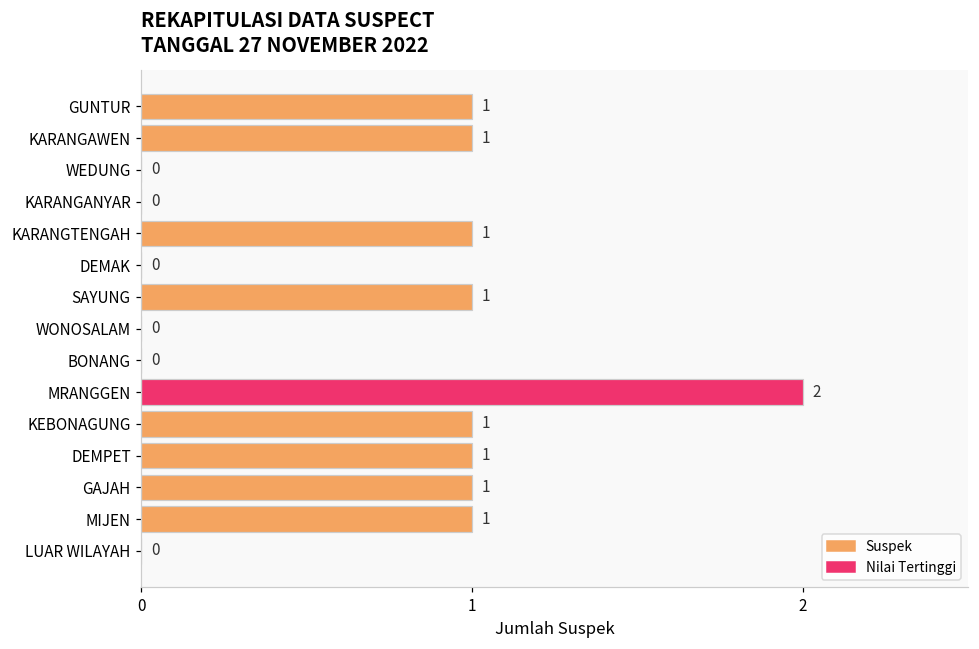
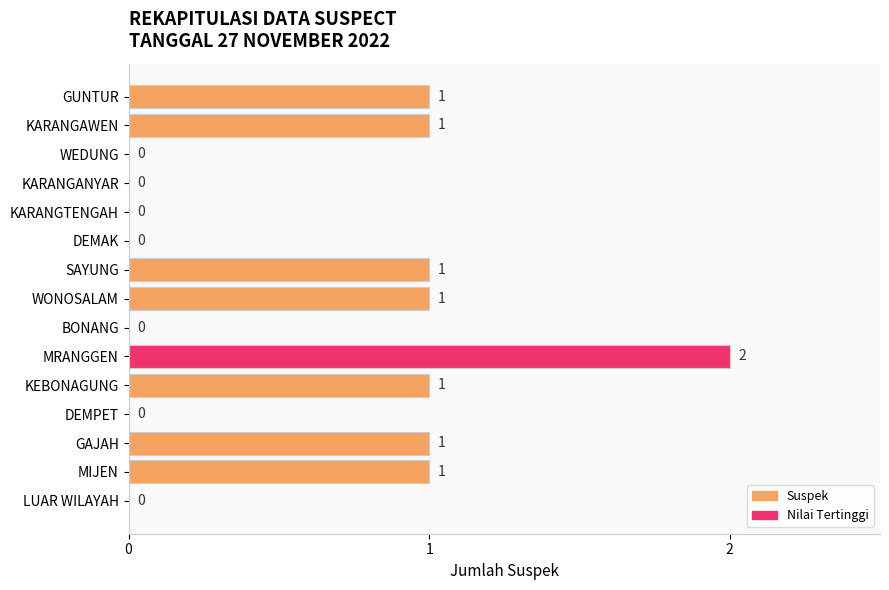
  {
    "GUNTUR": 1,
    "KARANGAWEN": 1,
    "WEDUNG": 0,
    "KARANGANYAR": 0,
-   "KARANGTENGAH": 1,
+   "KARANGTENGAH": 0,
    "DEMAK": 0,
    "SAYUNG": 1,
-   "WONOSALAM": 0,
+   "WONOSALAM": 1,
    "BONANG": 0,
    "MRANGGEN": 2,
    "KEBONAGUNG": 1,
-   "DEMPET": 1,
+   "DEMPET": 0,
    "GAJAH": 1,
    "MIJEN": 1,
    "LUAR WILAYAH": 0
  }
